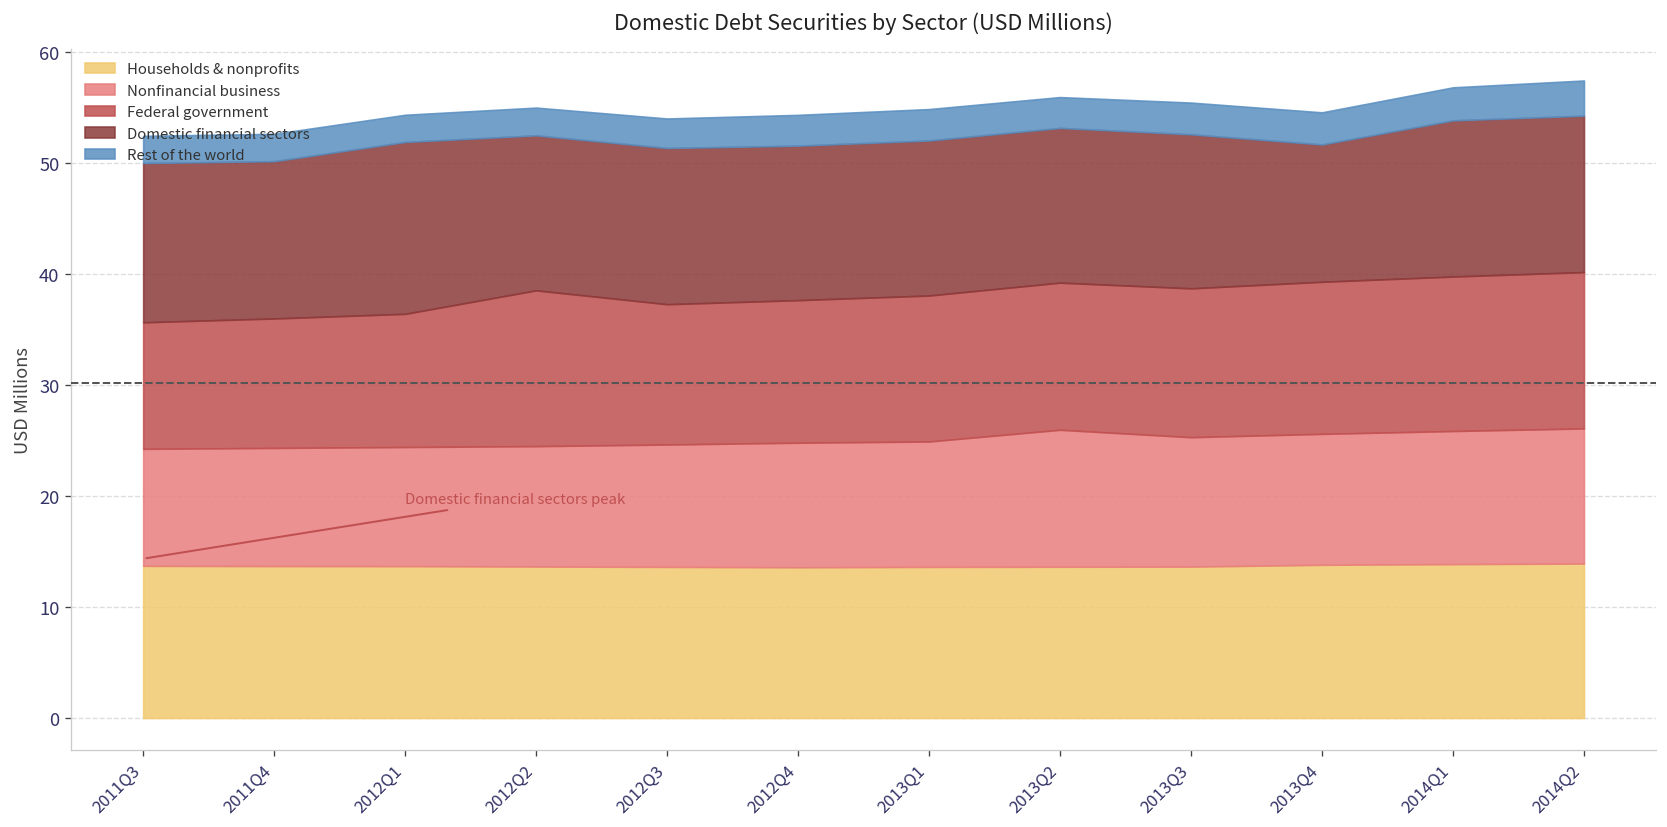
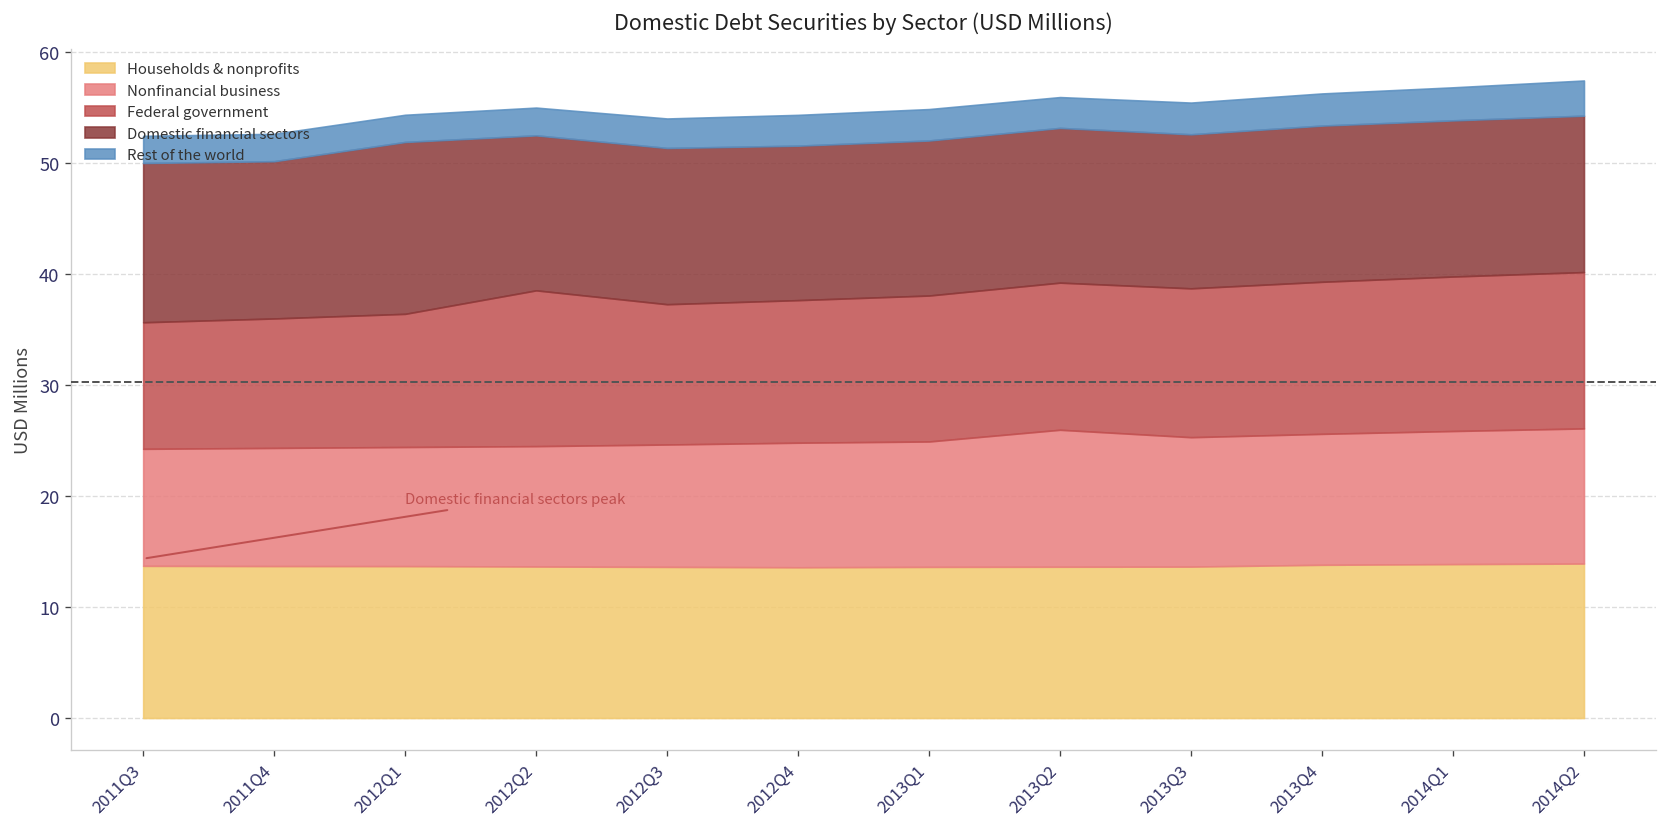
  {
    "Households & nonprofits": {
      "2011Q3": 14,
      "2011Q4": 14,
      "2012Q1": 14,
      "2012Q2": 14,
      "2012Q3": 14,
      "2012Q4": 14,
      "2013Q1": 14,
      "2013Q2": 14,
      "2013Q3": 14,
      "2013Q4": 14,
      "2014Q1": 14,
      "2014Q2": 14
    },
    "Nonfinancial business": {
      "2011Q3": 11,
      "2011Q4": 11,
      "2012Q1": 11,
      "2012Q2": 11,
      "2012Q3": 11,
      "2012Q4": 11,
      "2013Q1": 11,
      "2013Q2": 12,
      "2013Q3": 12,
      "2013Q4": 12,
      "2014Q1": 12,
      "2014Q2": 12
    },
    "Federal government": {
      "2011Q3": 11,
      "2011Q4": 12,
      "2012Q1": 12,
      "2012Q2": 14,
      "2012Q3": 13,
      "2012Q4": 13,
      "2013Q1": 13,
      "2013Q2": 13,
      "2013Q3": 13,
      "2013Q4": 14,
      "2014Q1": 14,
      "2014Q2": 14
    },
    "Domestic financial sectors": {
      "2011Q3": 14,
      "2011Q4": 14,
      "2012Q1": 15,
      "2012Q2": 14,
      "2012Q3": 14,
      "2012Q4": 14,
      "2013Q1": 14,
      "2013Q2": 14,
      "2013Q3": 14,
-     "2013Q4": 12,
+     "2013Q4": 14,
      "2014Q1": 14,
      "2014Q2": 14
    },
    "Rest of the world": {
      "2011Q3": 2,
      "2011Q4": 2,
      "2012Q1": 2,
      "2012Q2": 3,
      "2012Q3": 3,
      "2012Q4": 3,
      "2013Q1": 3,
      "2013Q2": 3,
      "2013Q3": 3,
      "2013Q4": 3,
      "2014Q1": 3,
      "2014Q2": 3
    }
  }
